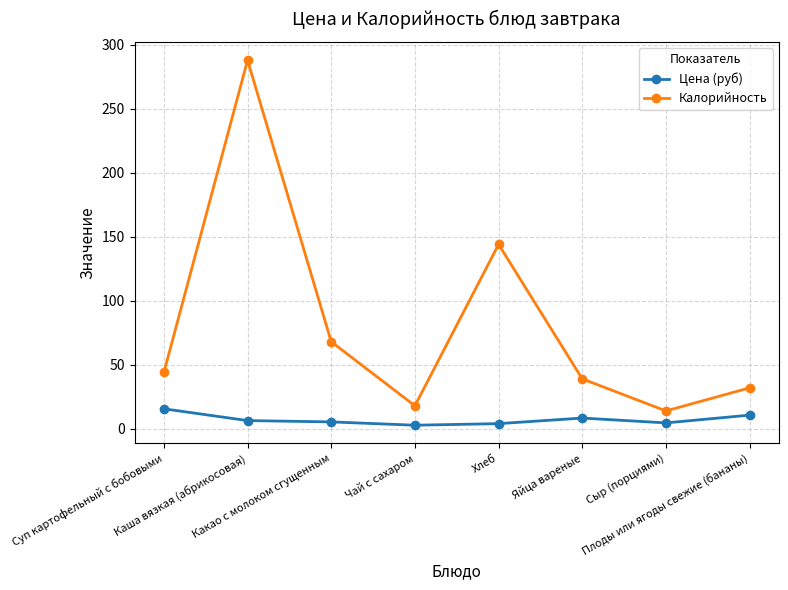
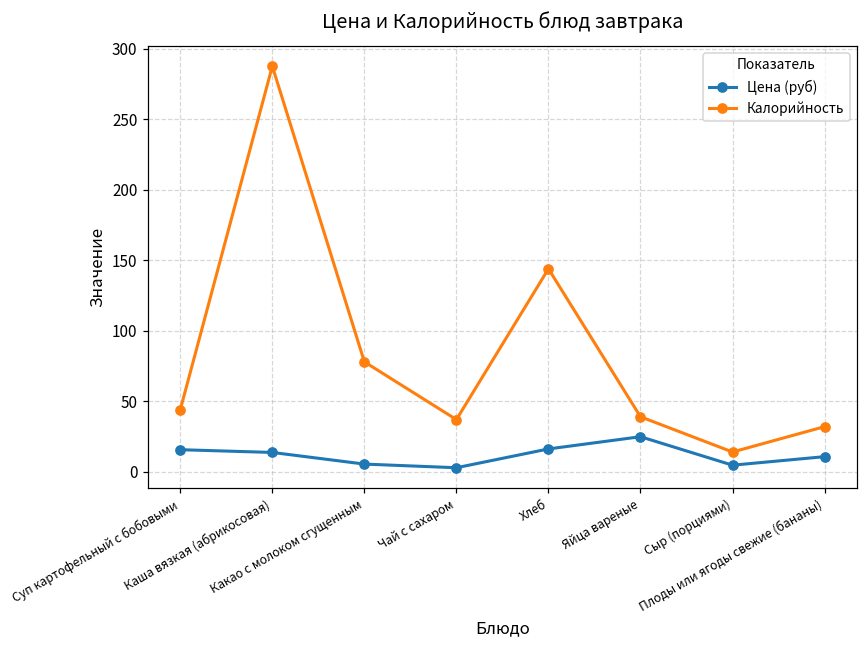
  {
    "Цена (руб)": {
      "Суп картофельный с бобовыми": 16,
-     "Каша вязкая (абрикосовая)": 6,
+     "Каша вязкая (абрикосовая)": 14,
      "Какао с молоком сгущенным": 5,
      "Чай с сахаром": 3,
-     "Хлеб": 4,
-     "Яйца вареные": 8,
+     "Хлеб": 16,
+     "Яйца вареные": 25,
      "Сыр (порциями)": 5,
      "Плоды или ягоды свежие (бананы)": 11
    },
    "Калорийность": {
      "Суп картофельный с бобовыми": 44,
      "Каша вязкая (абрикосовая)": 288,
-     "Какао с молоком сгущенным": 68,
-     "Чай с сахаром": 18,
+     "Какао с молоком сгущенным": 78,
+     "Чай с сахаром": 37,
      "Хлеб": 144,
      "Яйца вареные": 39,
      "Сыр (порциями)": 14,
      "Плоды или ягоды свежие (бананы)": 32
    }
  }
